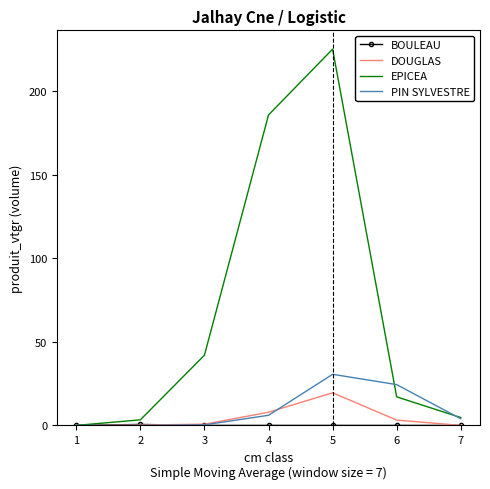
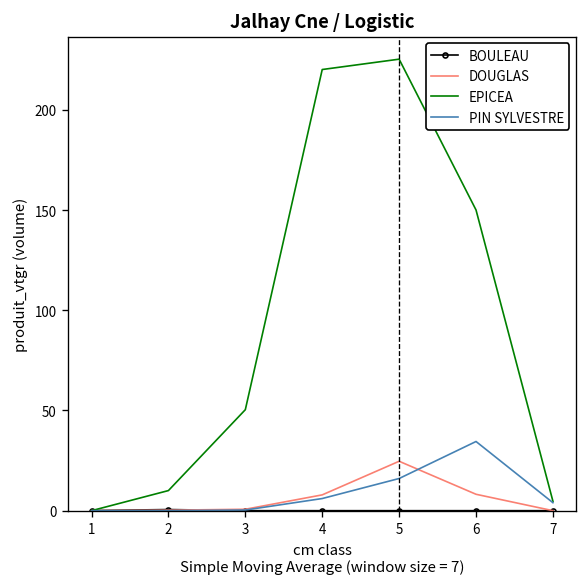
  {
    "BOULEAU": {
      "4": 0,
      "5": 0,
      "6": 0
    },
    "DOUGLAS": {
      "4": 8,
-     "5": 20,
-     "6": 3
+     "5": 25,
+     "6": 8
    },
    "EPICEA": {
-     "2": 3,
-     "3": 42,
-     "4": 186,
+     "2": 10,
+     "3": 50,
+     "4": 220,
      "5": 225,
-     "6": 17
+     "6": 150
    },
    "PIN SYLVESTRE": {
      "4": 6,
-     "5": 31,
-     "6": 24
+     "5": 16,
+     "6": 35
    }
  }
